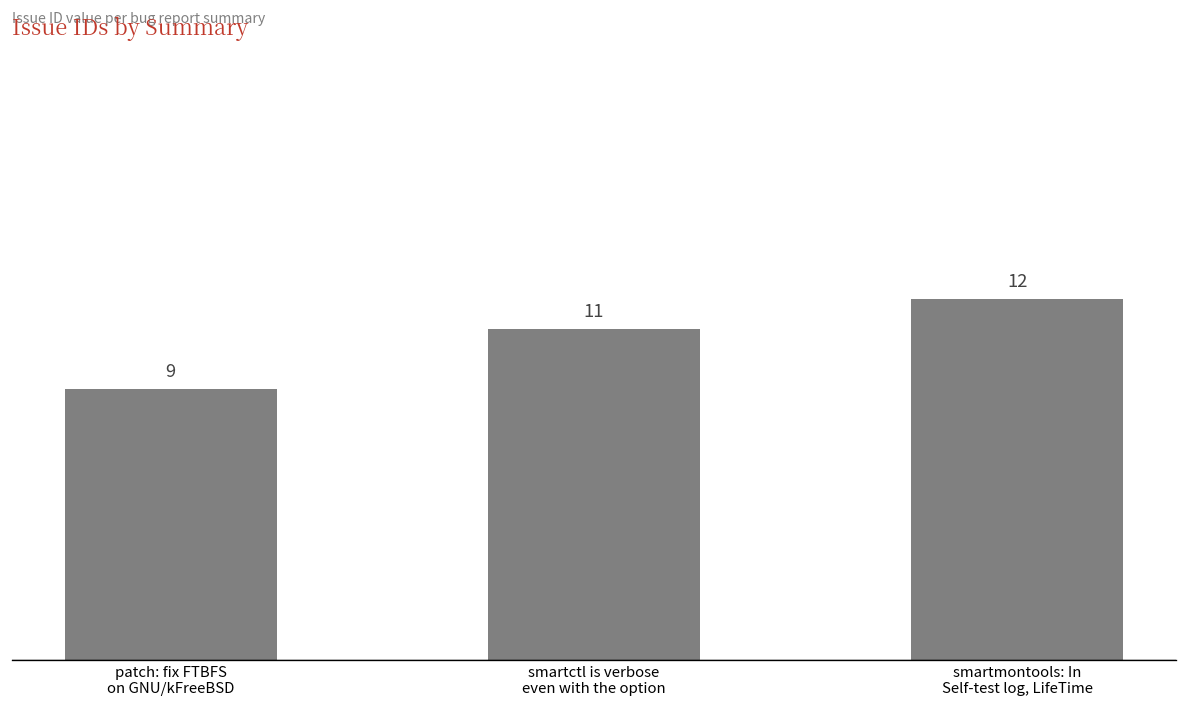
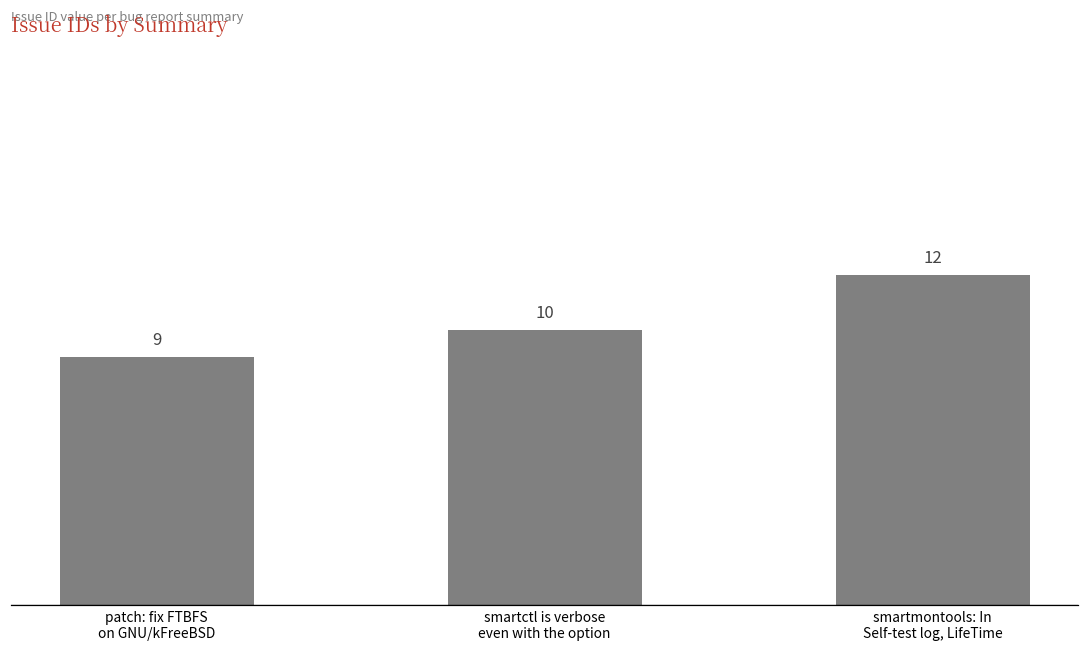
  {
    "patch: fix FTBFS on GNU/kFreeBSD": 9,
-   "smartctl is verbose even with the option": 11,
+   "smartctl is verbose even with the option": 10,
    "smartmontools: In Self-test log, LifeTime": 12
  }
